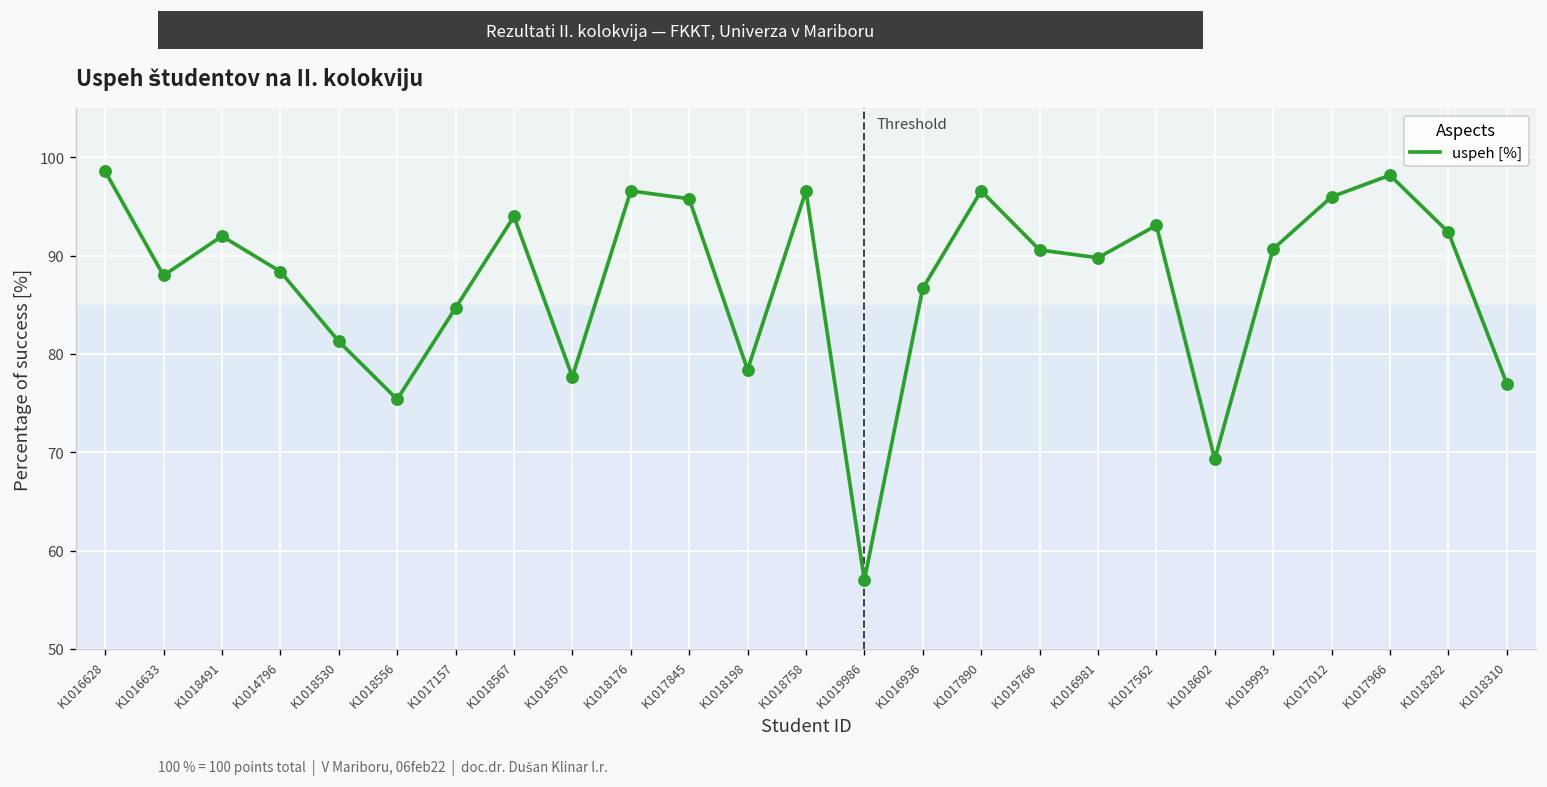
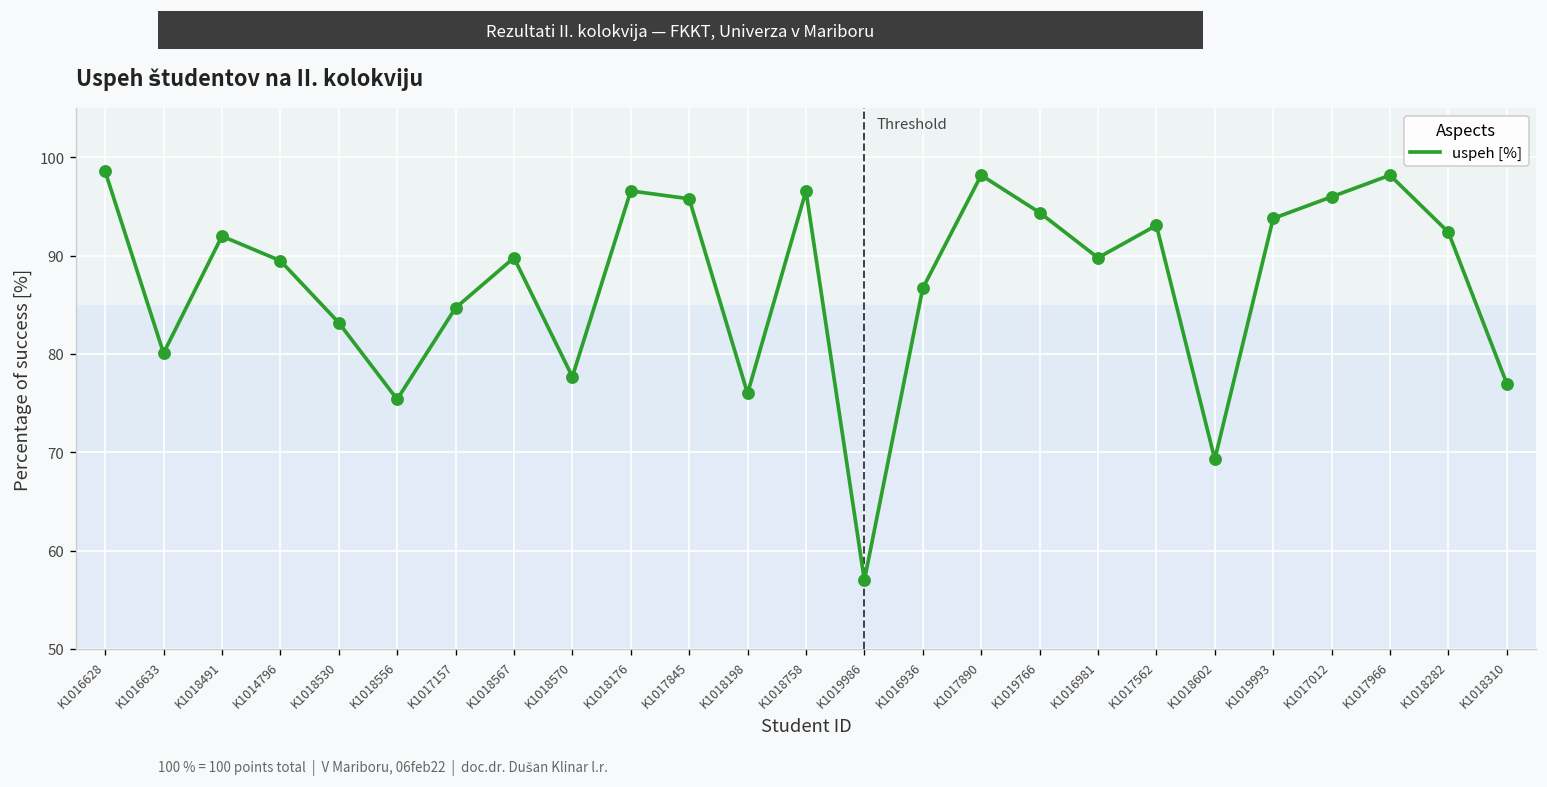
  {
    "K1016628": 99,
-   "K1016633": 88,
+   "K1016633": 80,
    "K1018491": 92,
-   "K1014796": 88,
-   "K1018530": 81,
+   "K1014796": 90,
+   "K1018530": 83,
    "K1018556": 75,
    "K1017157": 85,
-   "K1018567": 94,
+   "K1018567": 90,
    "K1018570": 78,
    "K1018176": 97,
    "K1017845": 96,
-   "K1018198": 78,
+   "K1018198": 76,
    "K1018758": 97,
    "K1019986": 57,
    "K1016936": 87,
-   "K1017890": 97,
-   "K1019766": 91,
+   "K1017890": 98,
+   "K1019766": 94,
    "K1016981": 90,
    "K1017562": 93,
    "K1018602": 69,
-   "K1019993": 91,
+   "K1019993": 94,
    "K1017012": 96,
    "K1017966": 98,
    "K1018282": 92,
    "K1018310": 77
  }
